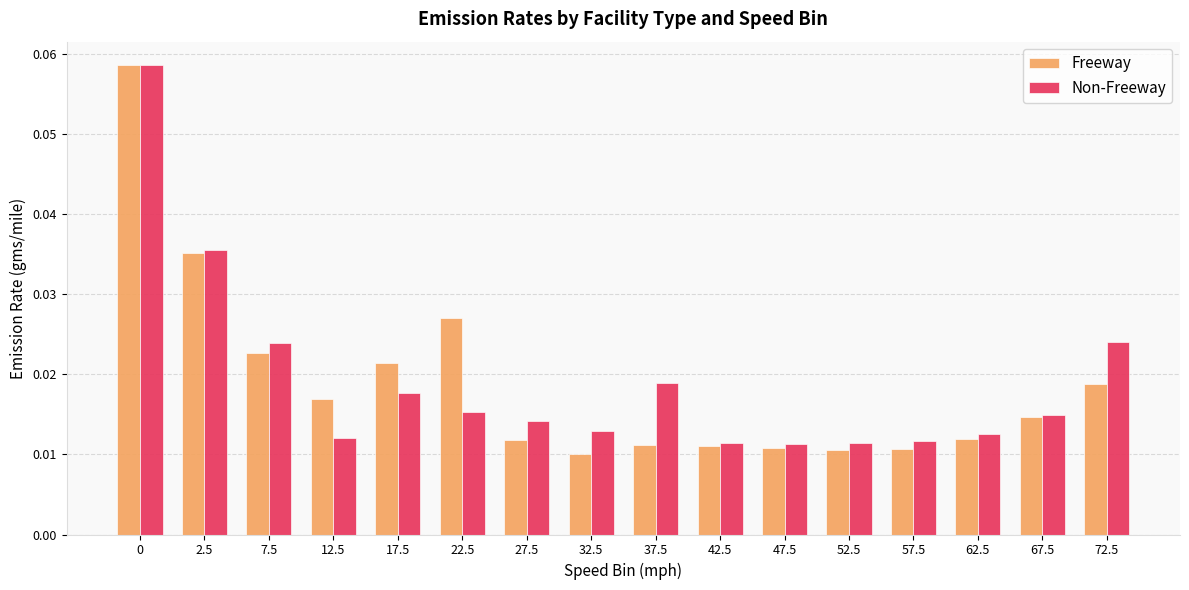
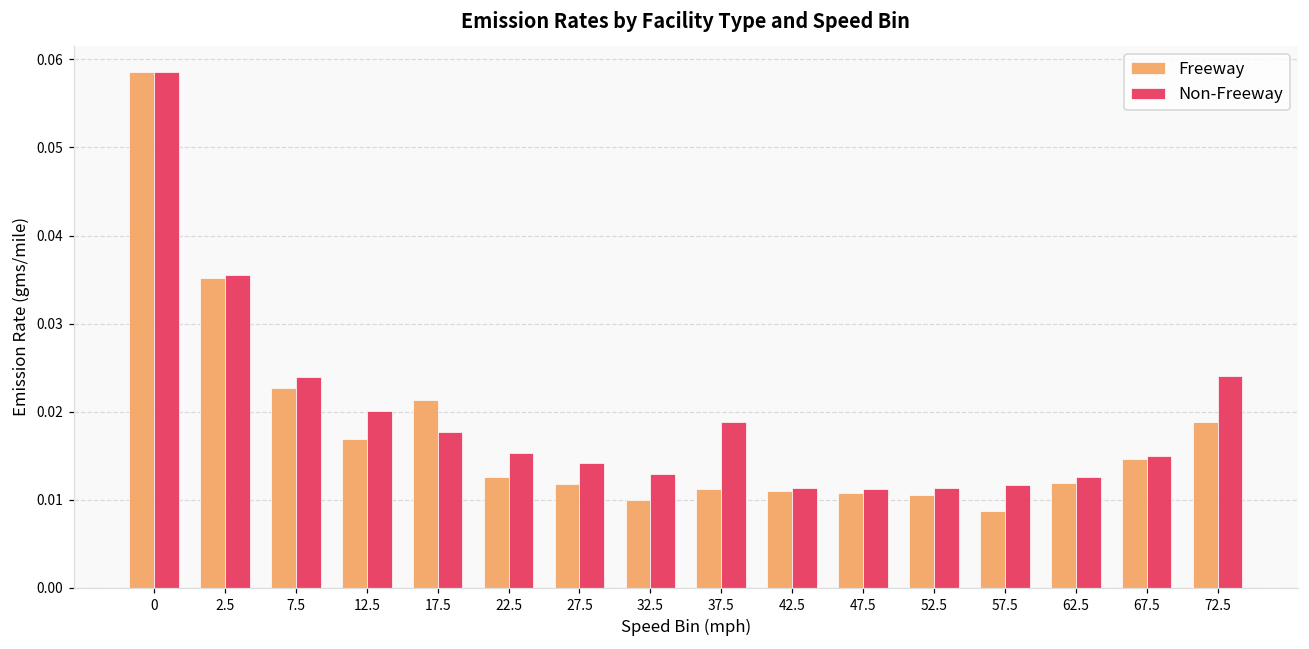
  {
    "Freeway": {
      "0": 0.059,
      "2.5": 0.035,
      "7.5": 0.023,
      "12.5": 0.017,
      "17.5": 0.021,
-     "22.5": 0.027,
+     "22.5": 0.013,
      "27.5": 0.012,
      "32.5": 0.010,
      "37.5": 0.011,
      "42.5": 0.011,
      "47.5": 0.011,
      "52.5": 0.011,
-     "57.5": 0.011,
+     "57.5": 0.009,
      "62.5": 0.012,
      "67.5": 0.015,
      "72.5": 0.019
    },
    "Non-Freeway": {
      "0": 0.059,
      "2.5": 0.036,
      "7.5": 0.024,
-     "12.5": 0.012,
+     "12.5": 0.020,
      "17.5": 0.018,
      "22.5": 0.015,
      "27.5": 0.014,
      "32.5": 0.013,
      "37.5": 0.019,
      "42.5": 0.011,
      "47.5": 0.011,
      "52.5": 0.011,
      "57.5": 0.012,
      "62.5": 0.013,
      "67.5": 0.015,
      "72.5": 0.024
    }
  }
